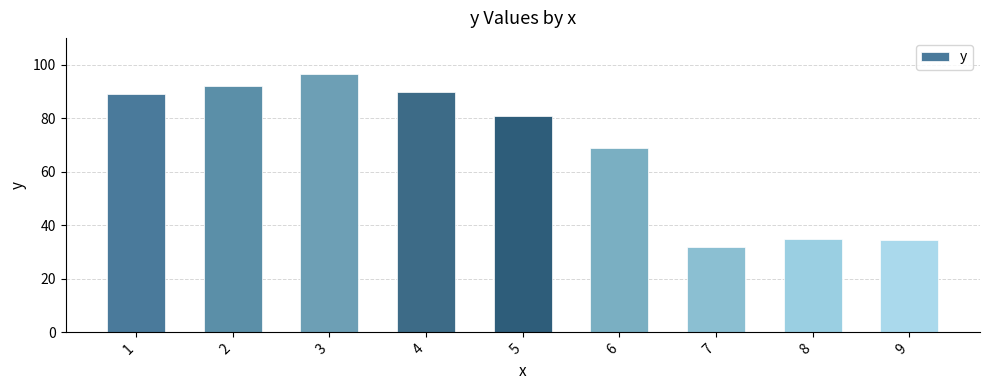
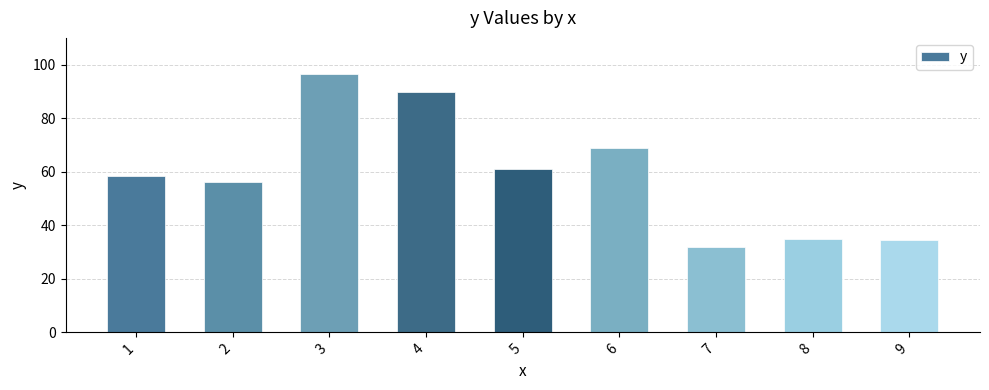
  {
-   "1": 89,
-   "2": 92,
+   "1": 58,
+   "2": 56,
    "3": 97,
    "4": 90,
-   "5": 81,
+   "5": 61,
    "6": 69,
    "7": 32,
    "8": 35,
    "9": 35
  }
